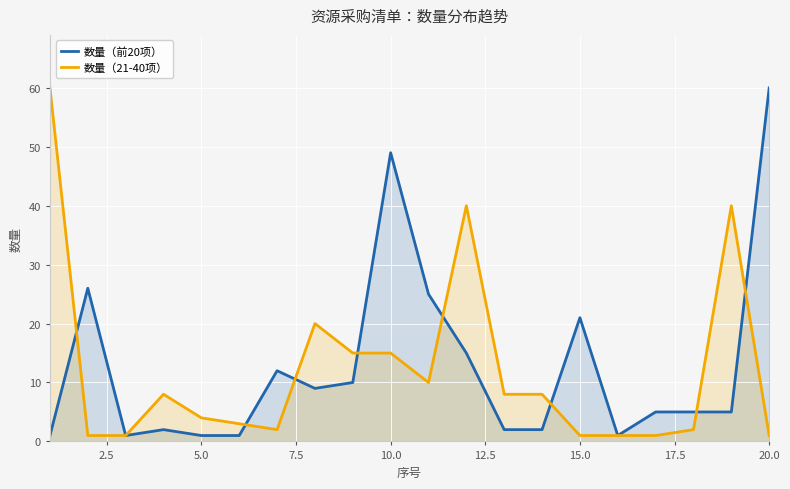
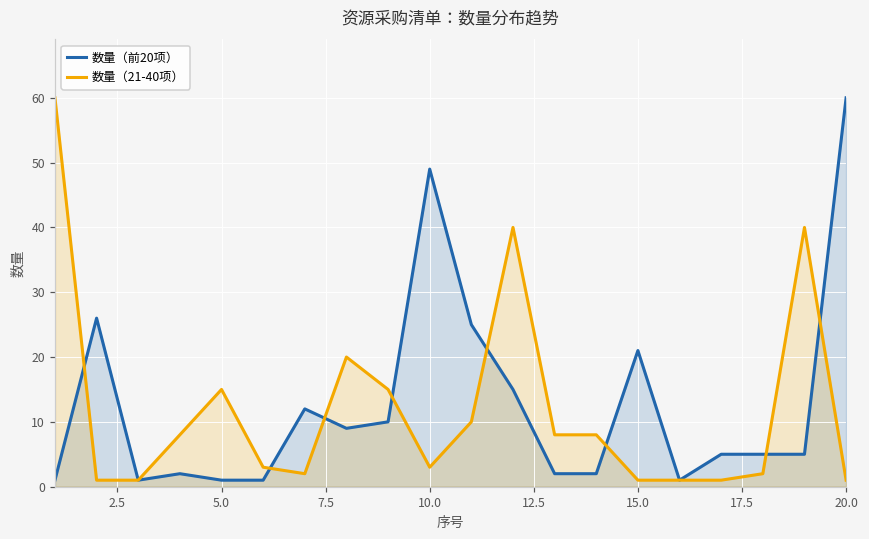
  {
    "数量（前20项）": {
      "5.0": 1,
      "10.0": 49,
      "15.0": 21,
      "20.0": 60
    },
    "数量（21-40项）": {
-     "5.0": 4,
-     "10.0": 15,
+     "5.0": 15,
+     "10.0": 3,
      "15.0": 1,
      "20.0": 1
    }
  }
